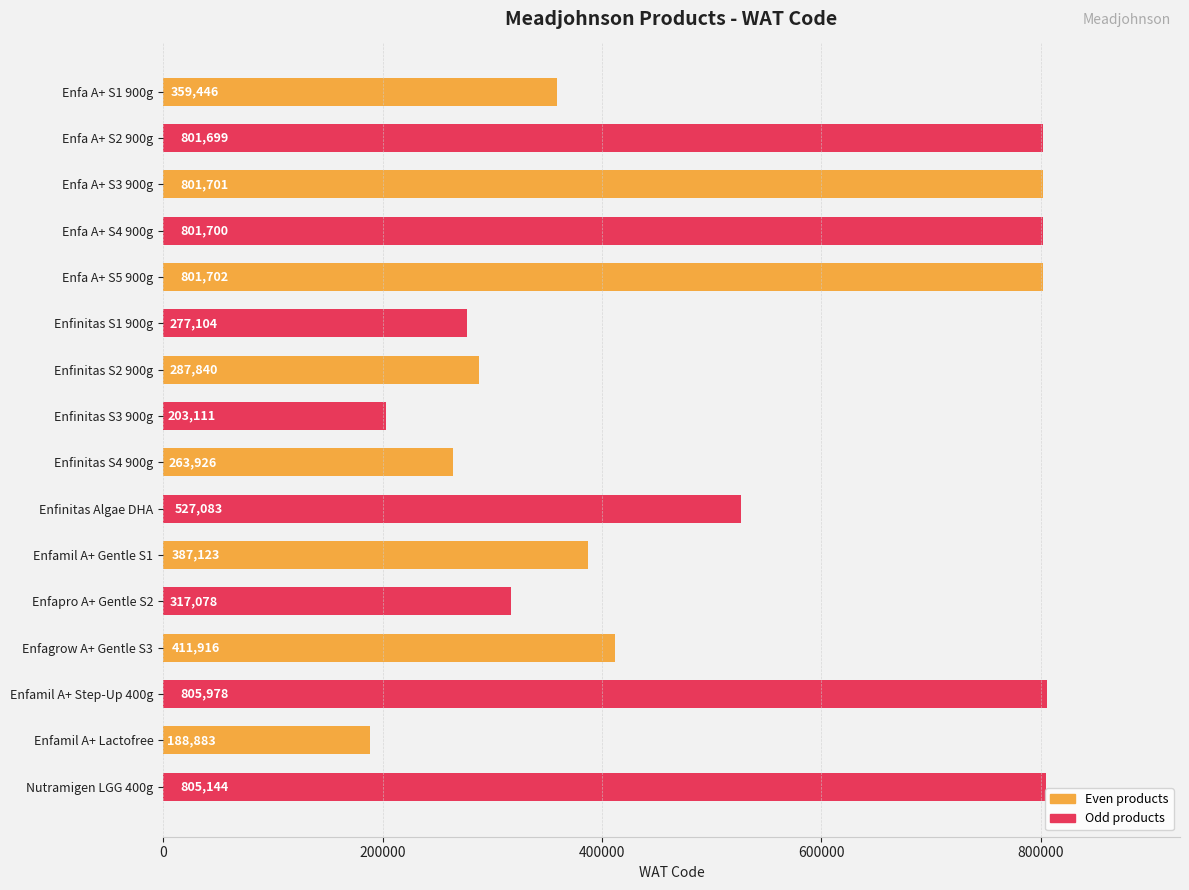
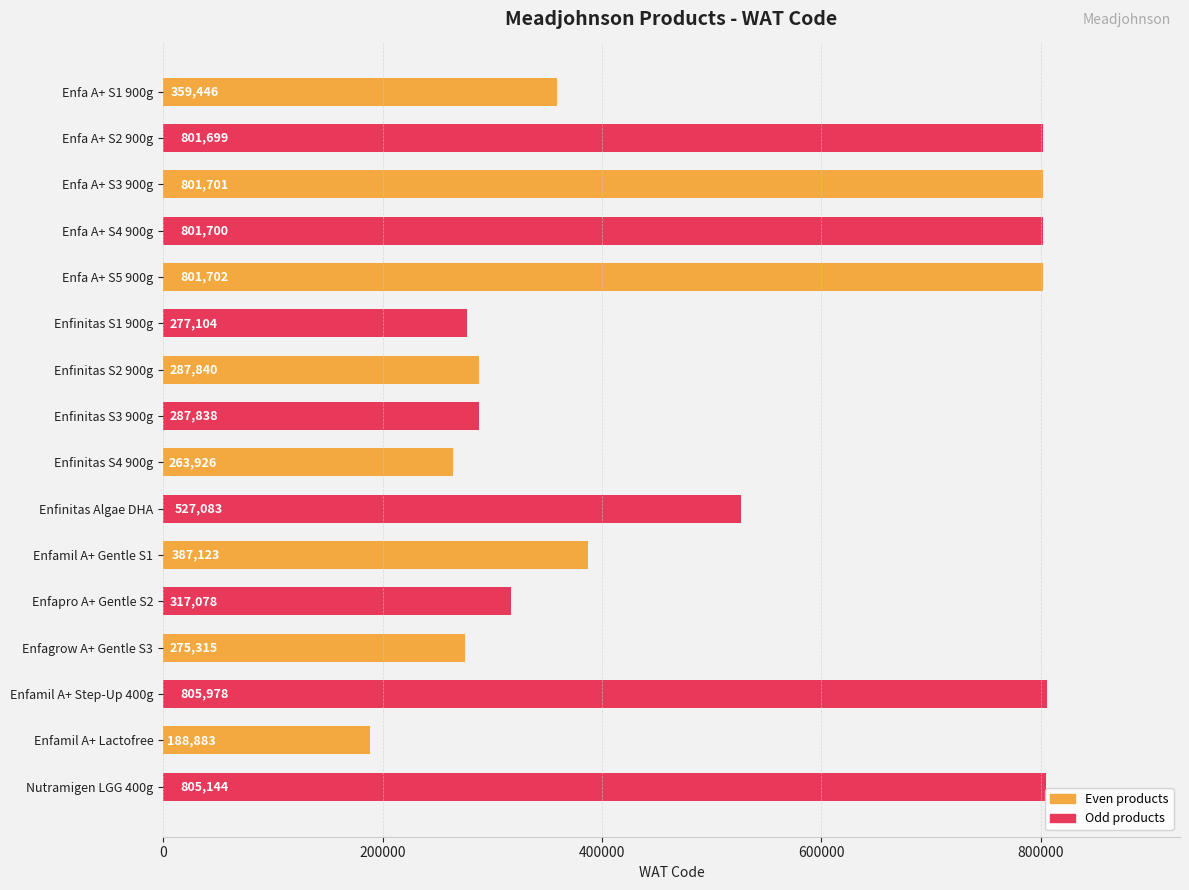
  {
    "Enfa A+ S1 900g": "359,446",
    "Enfa A+ S2 900g": "801,699",
    "Enfa A+ S3 900g": "801,701",
    "Enfa A+ S4 900g": "801,700",
    "Enfa A+ S5 900g": "801,702",
    "Enfinitas S1 900g": "277,104",
    "Enfinitas S2 900g": "287,840",
-   "Enfinitas S3 900g": "203,111",
+   "Enfinitas S3 900g": "287,838",
    "Enfinitas S4 900g": "263,926",
    "Enfinitas Algae DHA": "527,083",
    "Enfamil A+ Gentle S1": "387,123",
    "Enfapro A+ Gentle S2": "317,078",
-   "Enfagrow A+ Gentle S3": "411,916",
+   "Enfagrow A+ Gentle S3": "275,315",
    "Enfamil A+ Step-Up 400g": "805,978",
    "Enfamil A+ Lactofree": "188,883",
    "Nutramigen LGG 400g": "805,144"
  }
